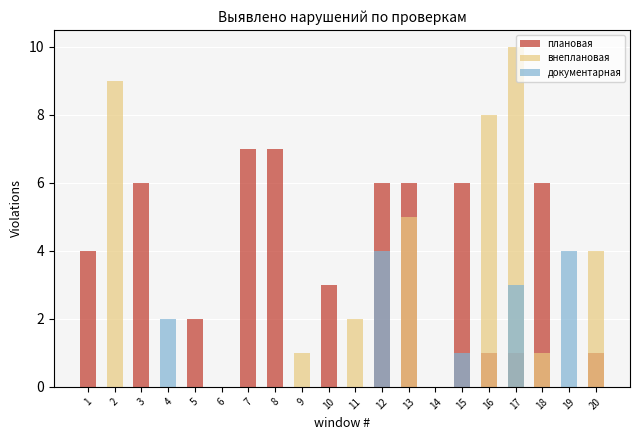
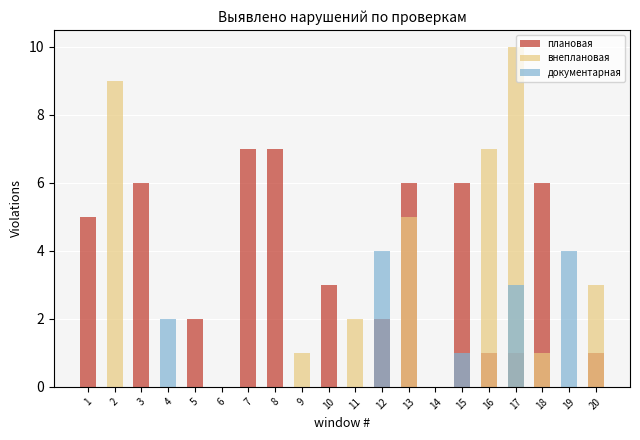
  {
    "плановая": {
-     "1": 4,
+     "1": 5,
      "2": 0,
      "3": 6,
      "4": 0,
      "5": 2,
      "6": 0,
      "7": 7,
      "8": 7,
      "9": 0,
      "10": 3,
      "11": 0,
-     "12": 6,
+     "12": 2,
      "13": 6,
      "14": 0,
      "15": 6,
      "18": 6,
      "19": 0
    },
    "внеплановая": {
      "1": 0,
      "2": 9,
      "3": 0,
      "4": 0,
      "5": 0,
      "6": 0,
      "7": 0,
      "8": 0,
      "9": 1,
      "10": 0,
      "11": 2,
      "12": 0,
      "14": 0,
      "15": 0,
-     "16": 8,
+     "16": 7,
      "17": 10,
      "19": 0,
-     "20": 4
+     "20": 3
    },
    "документарная": {
      "1": 0,
      "2": 0,
      "3": 0,
      "4": 2,
      "5": 0,
      "6": 0,
      "7": 0,
      "8": 0,
      "9": 0,
      "10": 0,
      "11": 0,
      "13": 0,
      "14": 0,
      "16": 0,
      "18": 0,
      "19": 4,
      "20": 0
    }
  }
